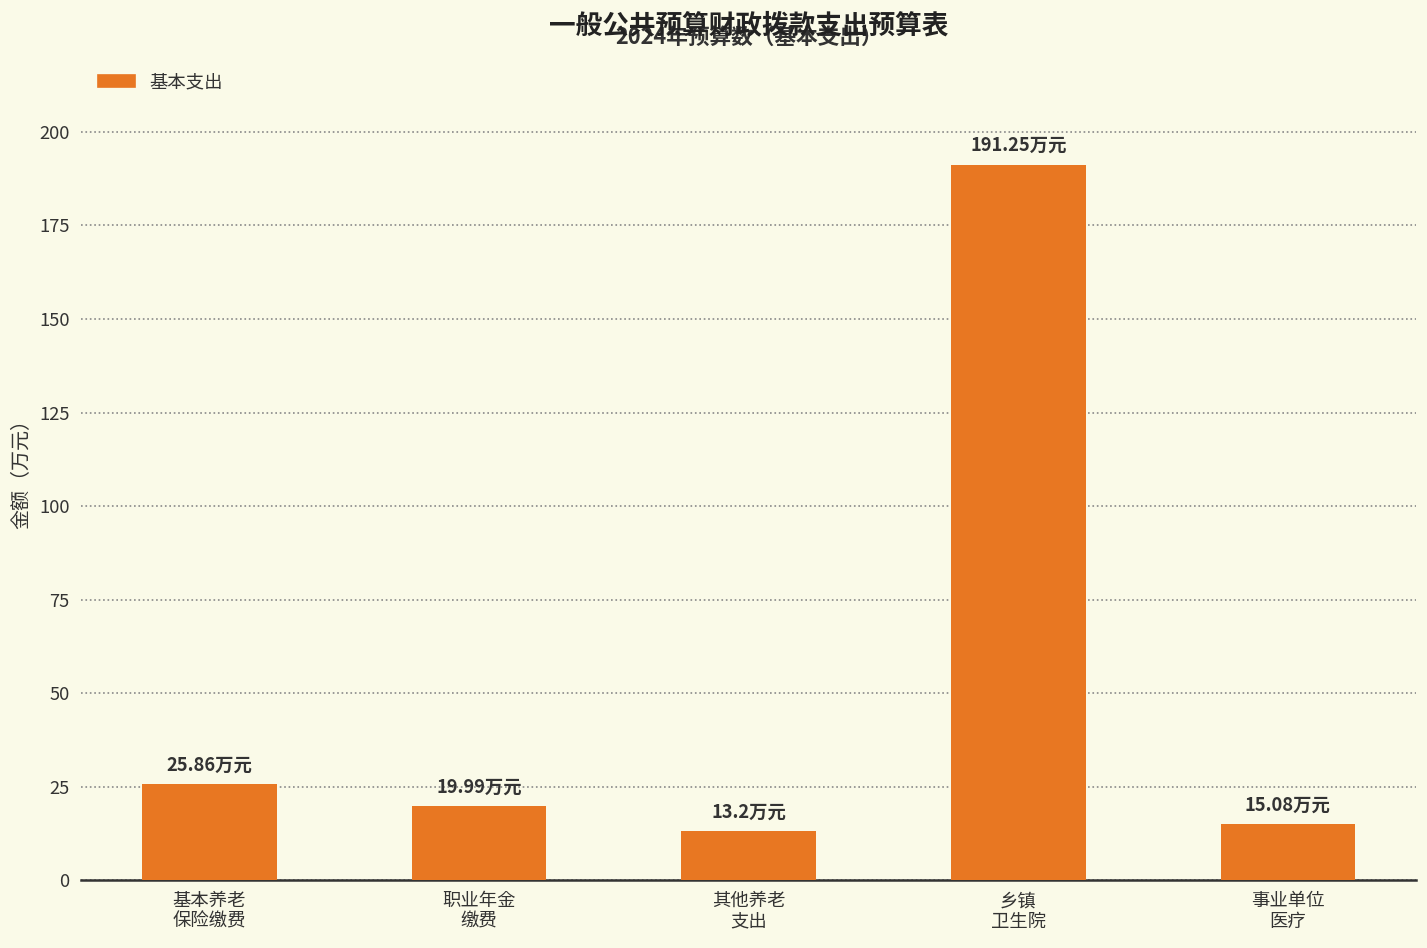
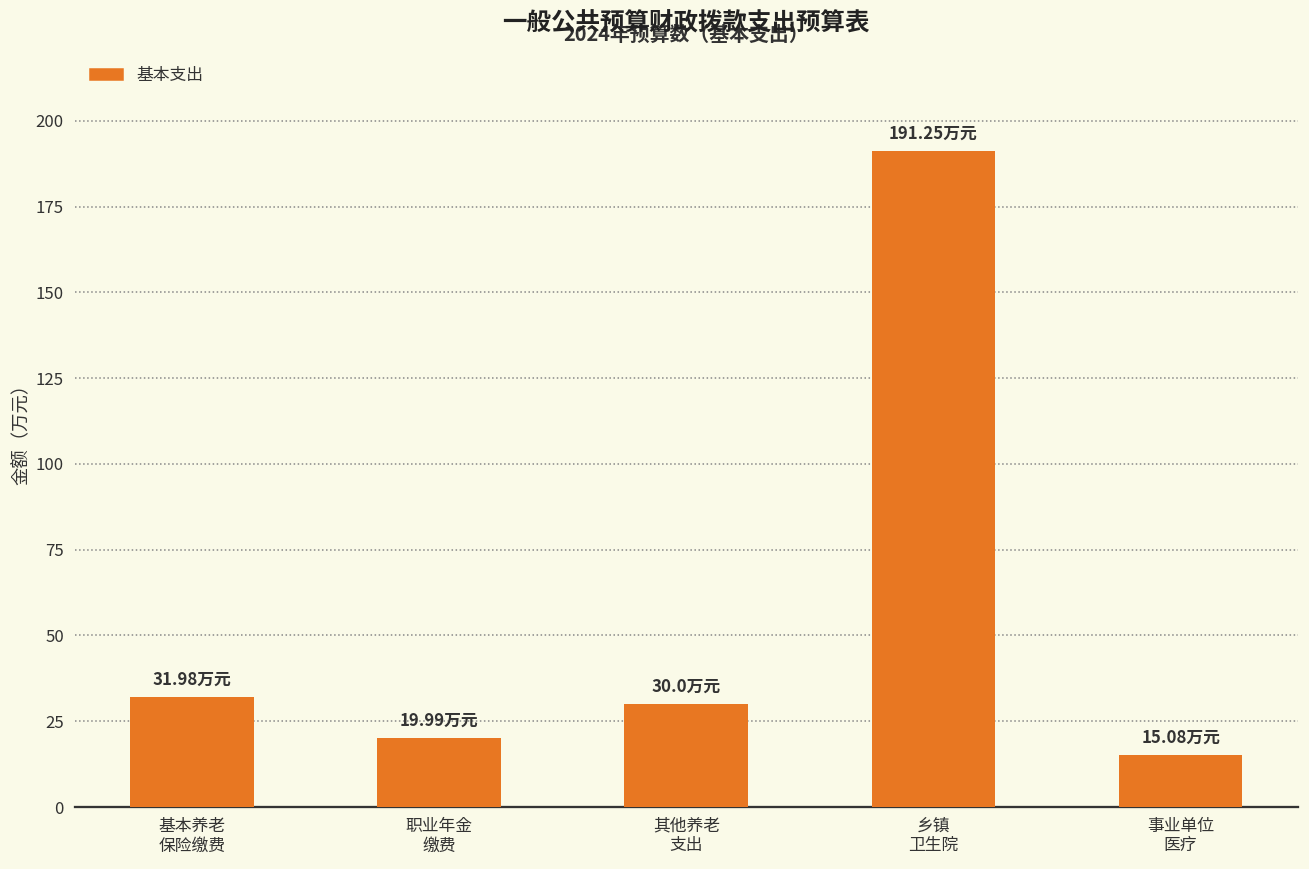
  {
-   "基本养老 保险缴费": 25.86,
+   "基本养老 保险缴费": 31.98,
    "职业年金 缴费": 19.99,
-   "其他养老 支出": 13.2,
+   "其他养老 支出": 30.0,
    "乡镇 卫生院": 191.25,
    "事业单位 医疗": 15.08
  }
